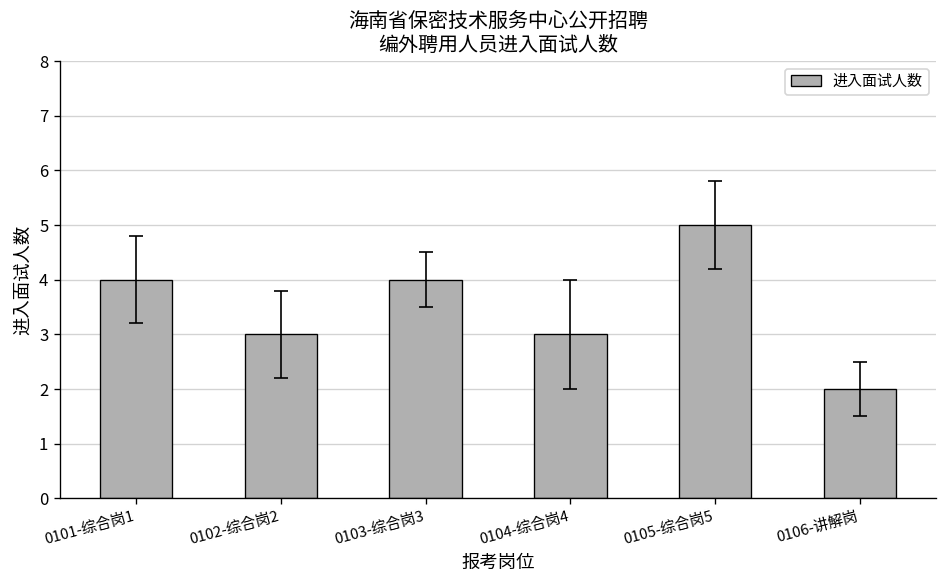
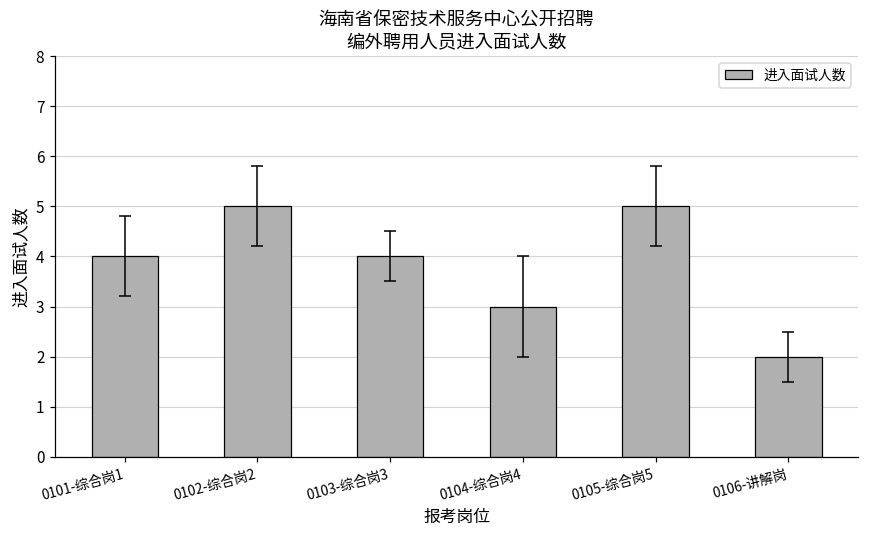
  {
    "进入面试人数": {
      "0101-综合岗1": 4,
-     "0102-综合岗2": 3,
+     "0102-综合岗2": 5,
      "0103-综合岗3": 4,
      "0104-综合岗4": 3,
      "0105-综合岗5": 5,
      "0106-讲解岗": 2
    }
  }
